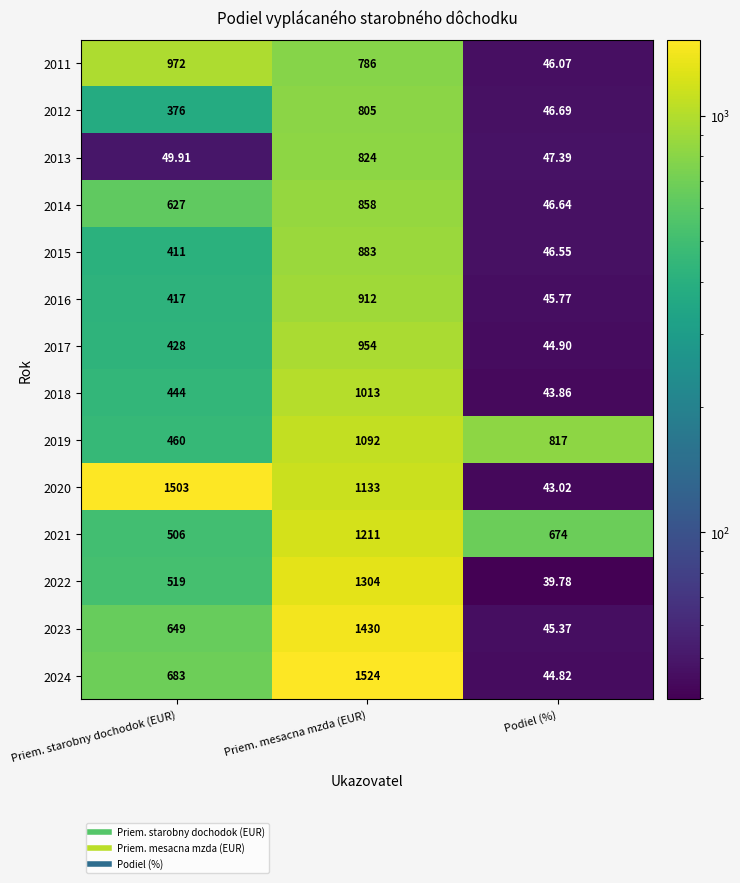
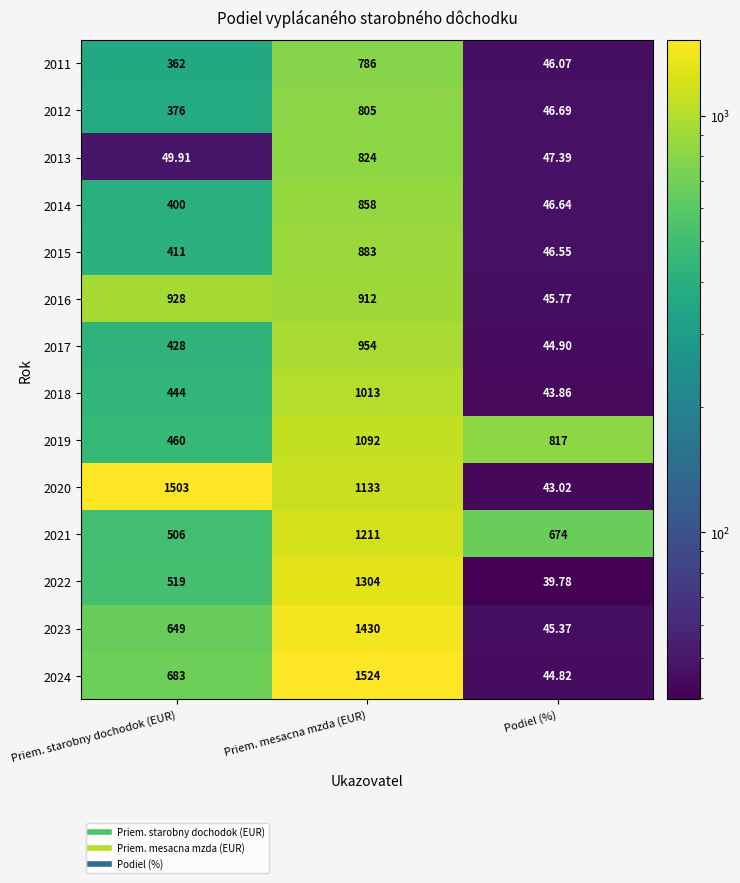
  {
    "2011": {
-     "Priem. starobny dochodok (EUR)": 972,
+     "Priem. starobny dochodok (EUR)": 362,
      "Priem. mesacna mzda (EUR)": 786,
      "Podiel (%)": 46.07
    },
    "2012": {
      "Priem. starobny dochodok (EUR)": 376,
      "Priem. mesacna mzda (EUR)": 805,
      "Podiel (%)": 46.69
    },
    "2013": {
      "Priem. starobny dochodok (EUR)": 49.91,
      "Priem. mesacna mzda (EUR)": 824,
      "Podiel (%)": 47.39
    },
    "2014": {
-     "Priem. starobny dochodok (EUR)": 627,
+     "Priem. starobny dochodok (EUR)": 400,
      "Priem. mesacna mzda (EUR)": 858,
      "Podiel (%)": 46.64
    },
    "2015": {
      "Priem. starobny dochodok (EUR)": 411,
      "Priem. mesacna mzda (EUR)": 883,
      "Podiel (%)": 46.55
    },
    "2016": {
-     "Priem. starobny dochodok (EUR)": 417,
+     "Priem. starobny dochodok (EUR)": 928,
      "Priem. mesacna mzda (EUR)": 912,
      "Podiel (%)": 45.77
    },
    "2017": {
      "Priem. starobny dochodok (EUR)": 428,
      "Priem. mesacna mzda (EUR)": 954,
      "Podiel (%)": 44.90
    },
    "2018": {
      "Priem. starobny dochodok (EUR)": 444,
      "Priem. mesacna mzda (EUR)": 1013,
      "Podiel (%)": 43.86
    },
    "2019": {
      "Priem. starobny dochodok (EUR)": 460,
      "Priem. mesacna mzda (EUR)": 1092,
      "Podiel (%)": 817
    },
    "2020": {
      "Priem. starobny dochodok (EUR)": 1503,
      "Priem. mesacna mzda (EUR)": 1133,
      "Podiel (%)": 43.02
    },
    "2021": {
      "Priem. starobny dochodok (EUR)": 506,
      "Priem. mesacna mzda (EUR)": 1211,
      "Podiel (%)": 674
    },
    "2022": {
      "Priem. starobny dochodok (EUR)": 519,
      "Priem. mesacna mzda (EUR)": 1304,
      "Podiel (%)": 39.78
    },
    "2023": {
      "Priem. starobny dochodok (EUR)": 649,
      "Priem. mesacna mzda (EUR)": 1430,
      "Podiel (%)": 45.37
    },
    "2024": {
      "Priem. starobny dochodok (EUR)": 683,
      "Priem. mesacna mzda (EUR)": 1524,
      "Podiel (%)": 44.82
    }
  }
